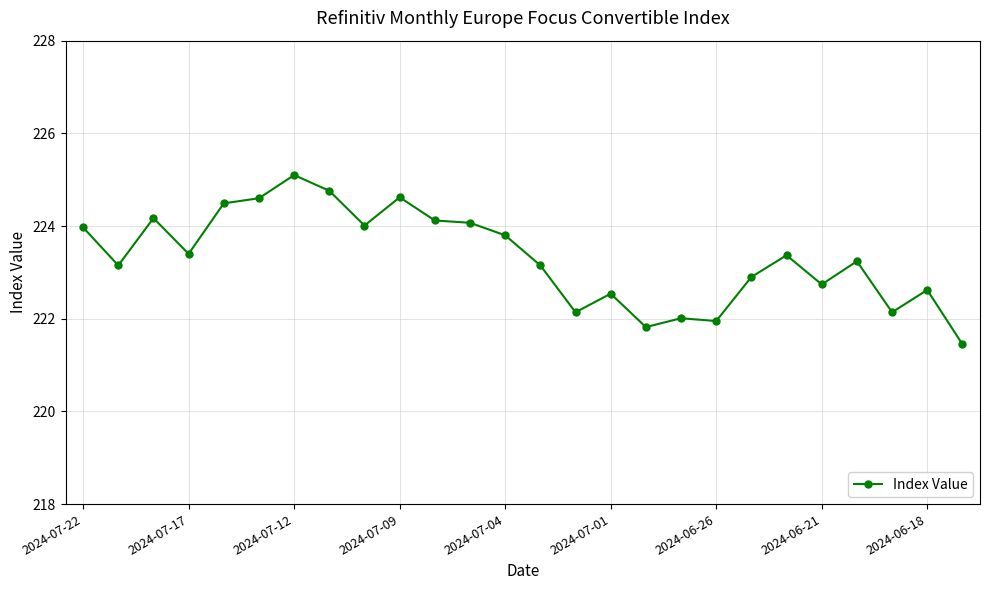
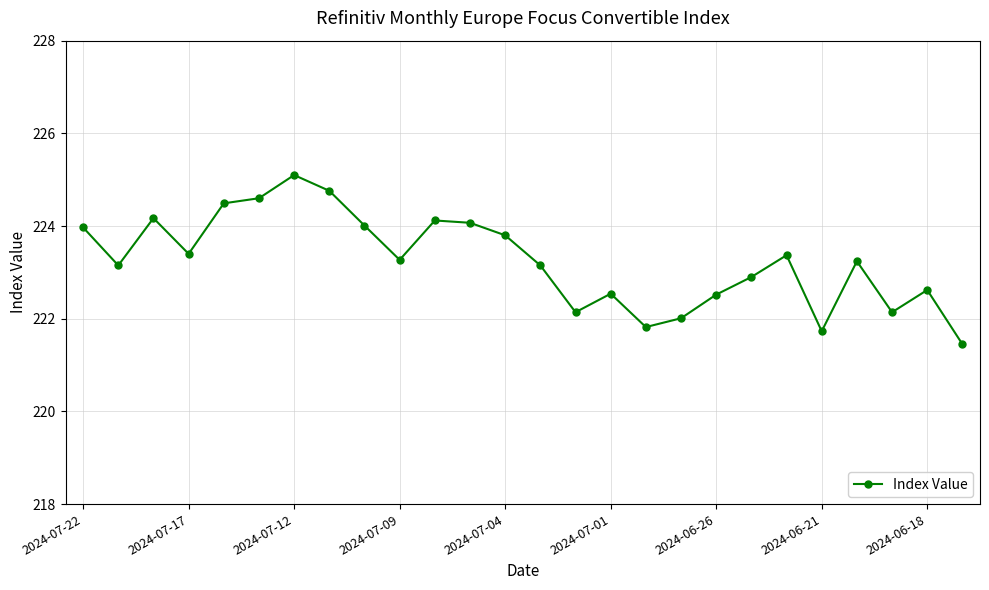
  {
    "2024-07-22": 224.0,
    "2024-07-17": 223.4,
    "2024-07-12": 225.1,
-   "2024-07-09": 224.6,
+   "2024-07-09": 223.3,
    "2024-07-04": 223.8,
    "2024-07-01": 222.5,
-   "2024-06-26": 222.0,
-   "2024-06-21": 222.7,
+   "2024-06-26": 222.5,
+   "2024-06-21": 221.7,
    "2024-06-18": 222.6
  }
